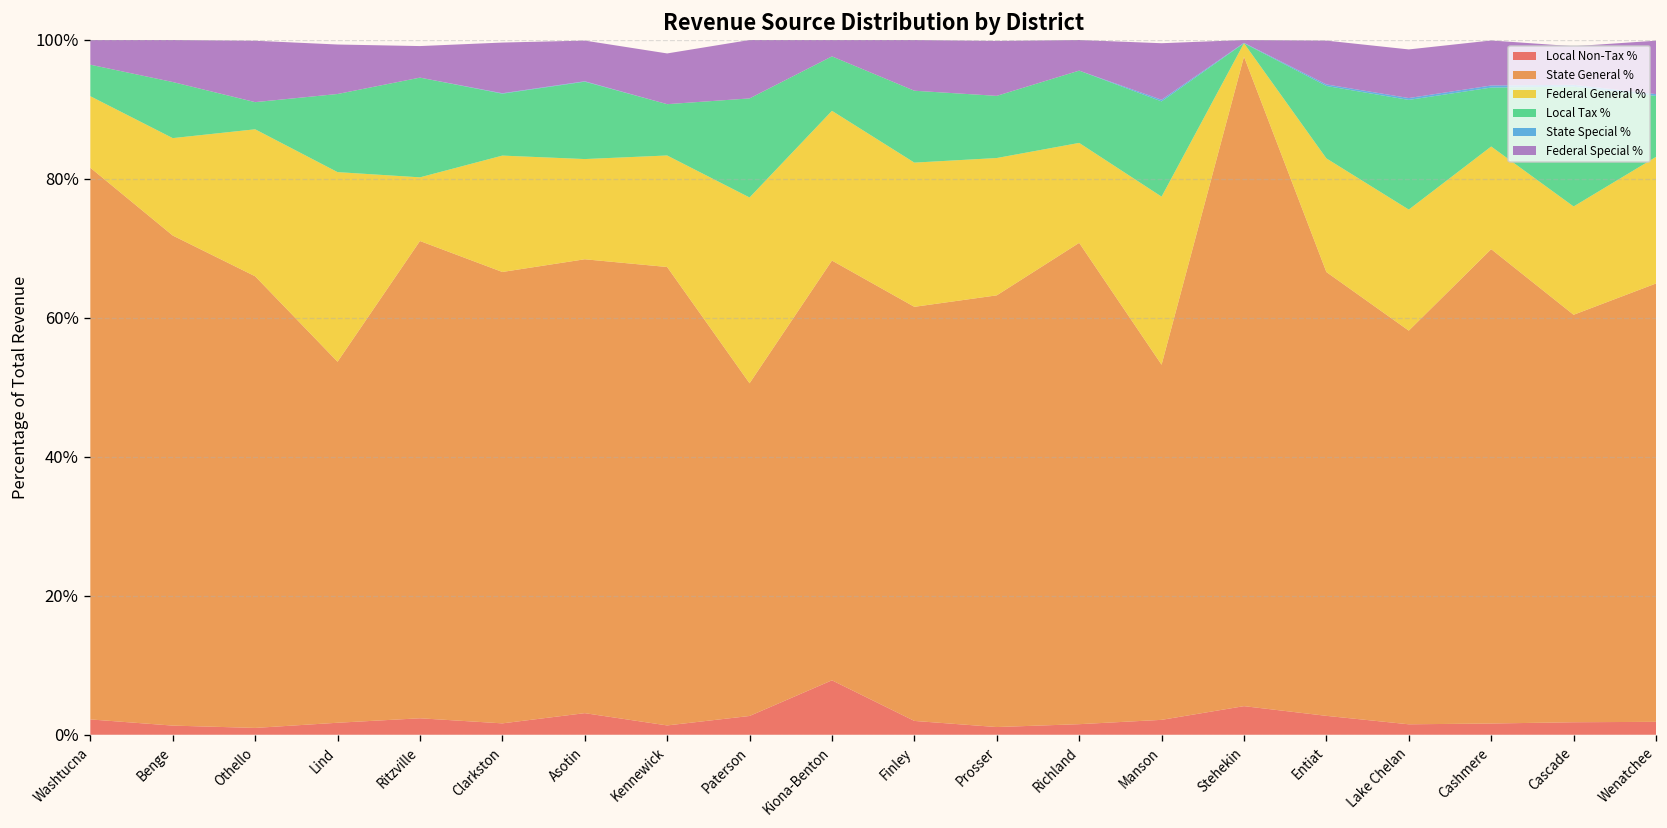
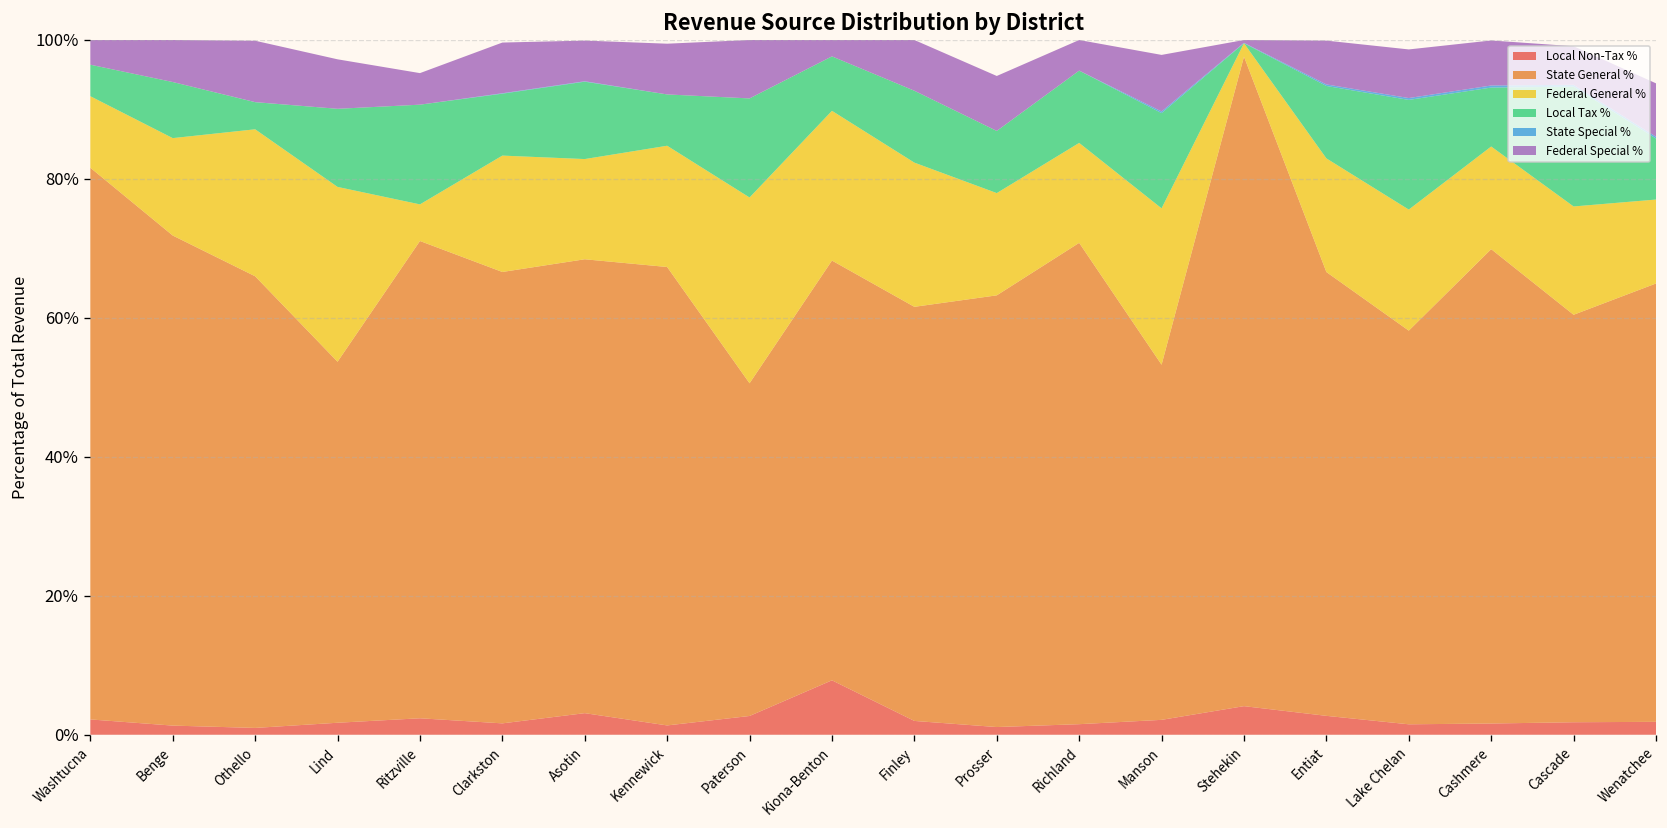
  {
    "Federal General %": {
      "Washtucna": "10%",
      "Benge": "14%",
      "Othello": "21%",
-     "Lind": "27%",
-     "Ritzville": "9%",
+     "Lind": "25%",
+     "Ritzville": "5%",
      "Clarkston": "17%",
      "Asotin": "14%",
-     "Kennewick": "16%",
+     "Kennewick": "17%",
      "Paterson": "27%",
      "Kiona-Benton": "22%",
      "Finley": "21%",
-     "Prosser": "20%",
+     "Prosser": "15%",
      "Richland": "14%",
-     "Manson": "24%",
+     "Manson": "23%",
      "Entiat": "16%",
      "Lake Chelan": "17%",
      "Cashmere": "15%",
      "Cascade": "16%",
-     "Wenatchee": "18%"
+     "Wenatchee": "12%"
    },
    "Federal Special %": {
      "Washtucna": "4%",
      "Benge": "6%",
      "Othello": "9%",
      "Lind": "7%",
      "Ritzville": "5%",
      "Clarkston": "7%",
      "Asotin": "6%",
      "Kennewick": "7%",
      "Paterson": "8%",
      "Finley": "7%",
      "Prosser": "8%",
      "Richland": "4%",
      "Manson": "8%",
      "Entiat": "6%",
      "Lake Chelan": "7%",
      "Cashmere": "6%",
      "Wenatchee": "8%"
    }
  }
